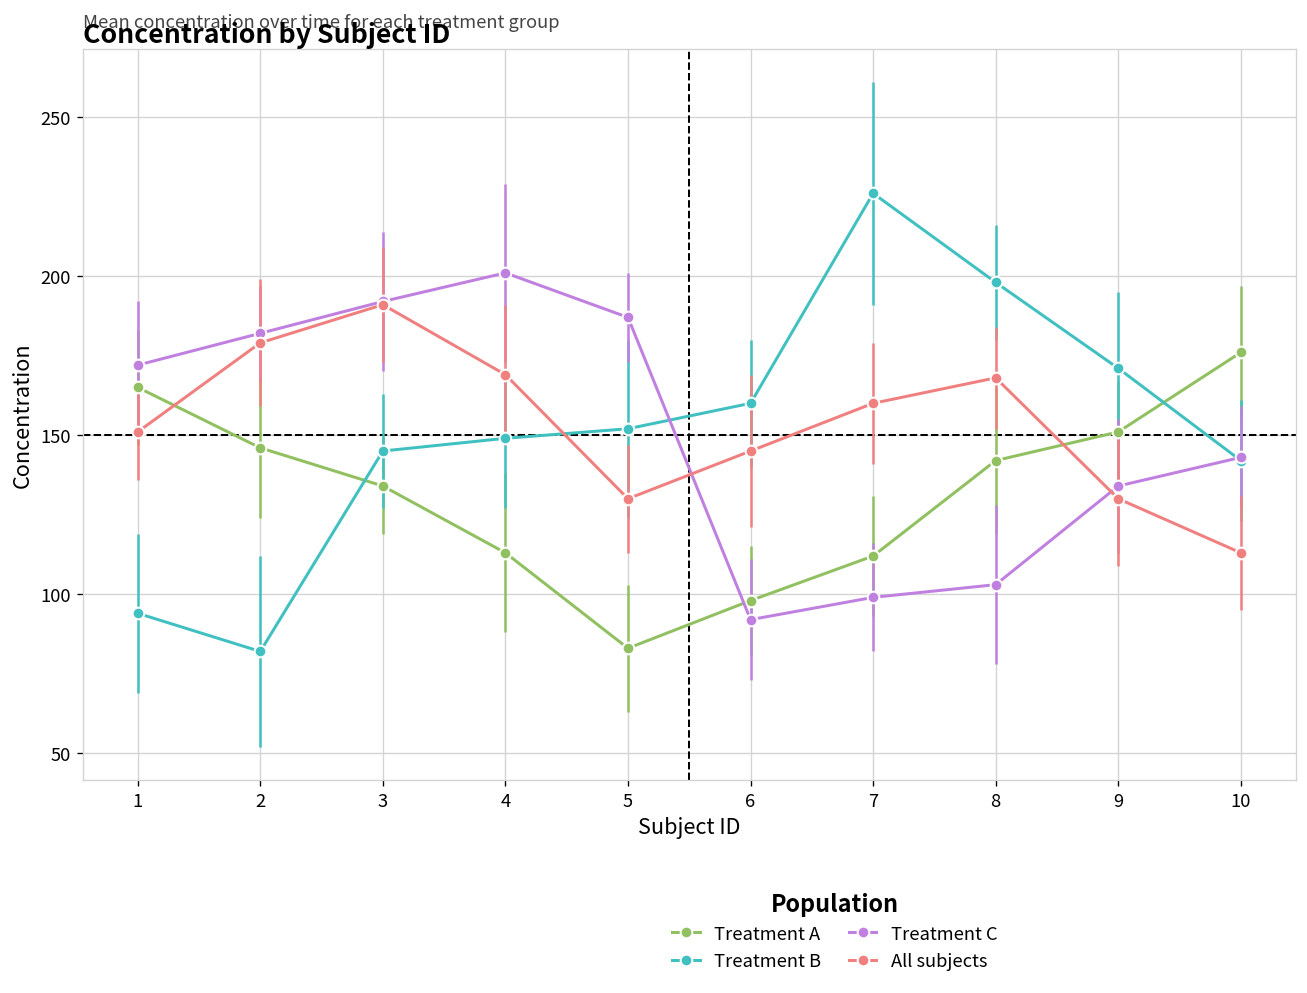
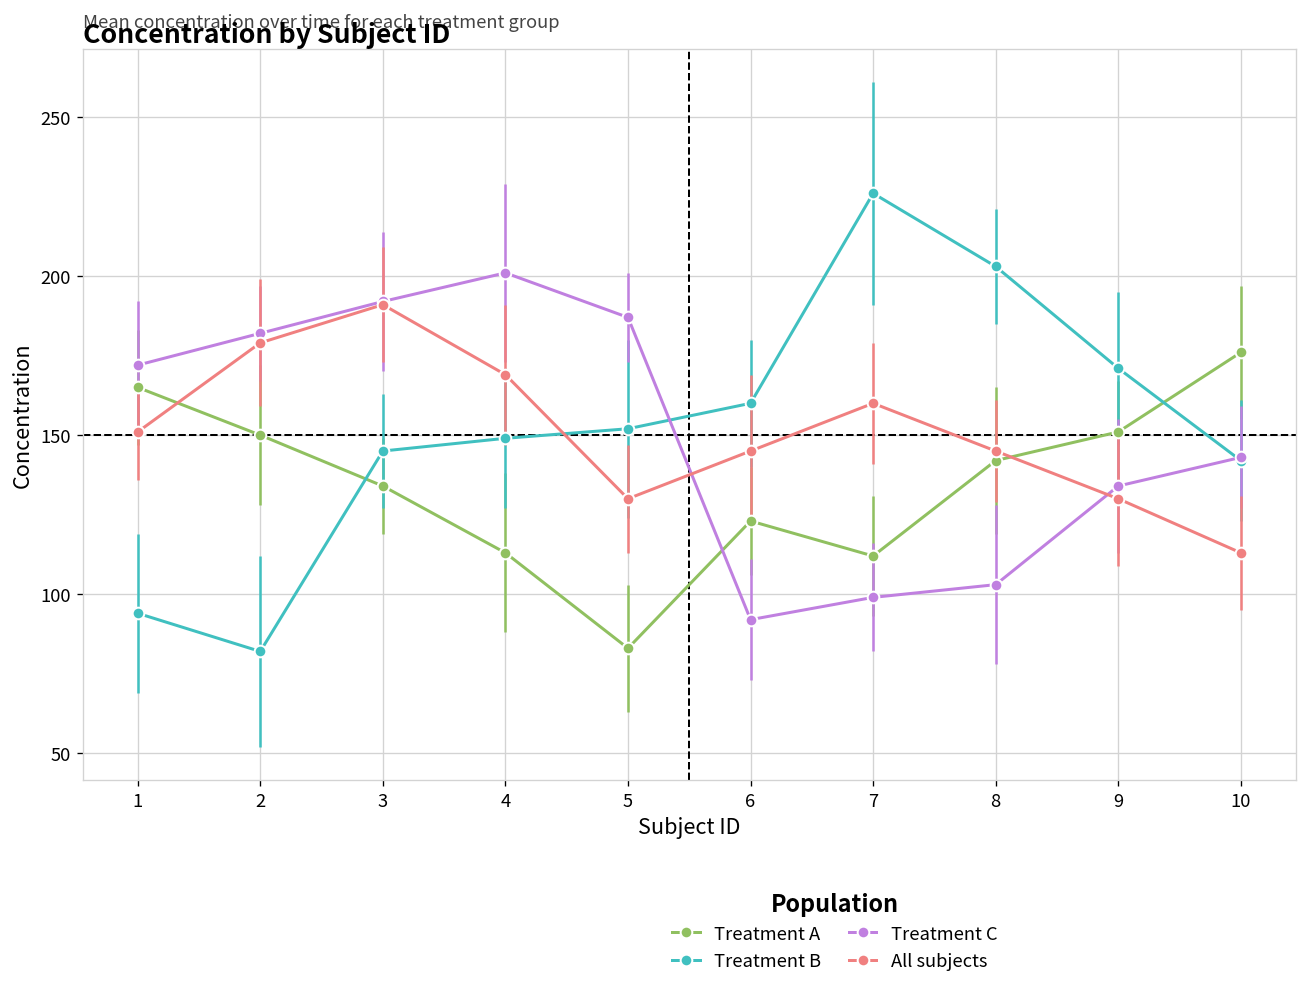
  {
    "Treatment A": {
      "1": 165,
-     "2": 146,
+     "2": 150,
      "3": 134,
      "4": 113,
      "5": 83,
-     "6": 98,
+     "6": 123,
      "7": 112,
      "8": 142,
      "9": 151,
      "10": 176
    },
    "Treatment B": {
      "1": 94,
      "2": 82,
      "3": 145,
      "4": 149,
      "5": 152,
      "6": 160,
      "7": 226,
-     "8": 198,
+     "8": 203,
      "9": 171,
      "10": 142
    },
    "Treatment C": {
      "1": 172,
      "2": 182,
      "3": 192,
      "4": 201,
      "5": 187,
      "6": 92,
      "7": 99,
      "8": 103,
      "9": 134,
      "10": 143
    },
    "All subjects": {
      "1": 151,
      "2": 179,
      "3": 191,
      "4": 169,
      "5": 130,
      "6": 145,
      "7": 160,
-     "8": 168,
+     "8": 145,
      "9": 130,
      "10": 113
    }
  }
